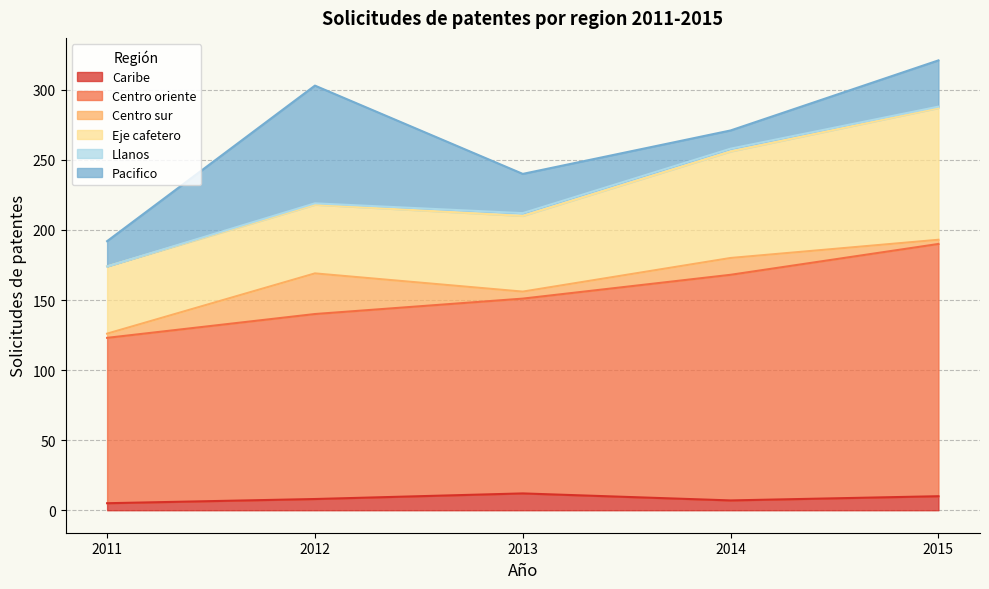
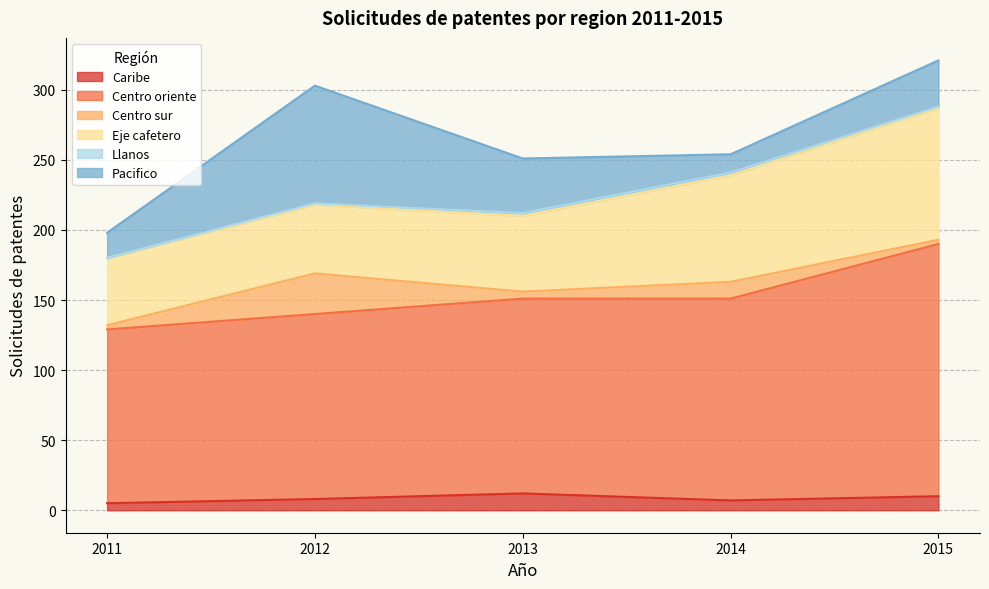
  {
    "Caribe": {
      "2011": 5,
      "2012": 8,
      "2013": 12,
      "2014": 7,
      "2015": 10
    },
    "Centro oriente": {
-     "2011": 118,
+     "2011": 124,
      "2012": 132,
      "2013": 139,
-     "2014": 161,
+     "2014": 144,
      "2015": 180
    },
    "Centro sur": {
      "2011": 3,
      "2012": 29,
      "2013": 5,
      "2014": 12,
      "2015": 3
    },
    "Eje cafetero": {
      "2013": 54,
      "2014": 76
    },
    "Llanos": {
      "2013": 2,
      "2014": 2
    },
    "Pacifico": {
      "2011": 18,
      "2012": 84,
-     "2013": 28,
+     "2013": 39,
      "2014": 13,
      "2015": 33
    }
  }
